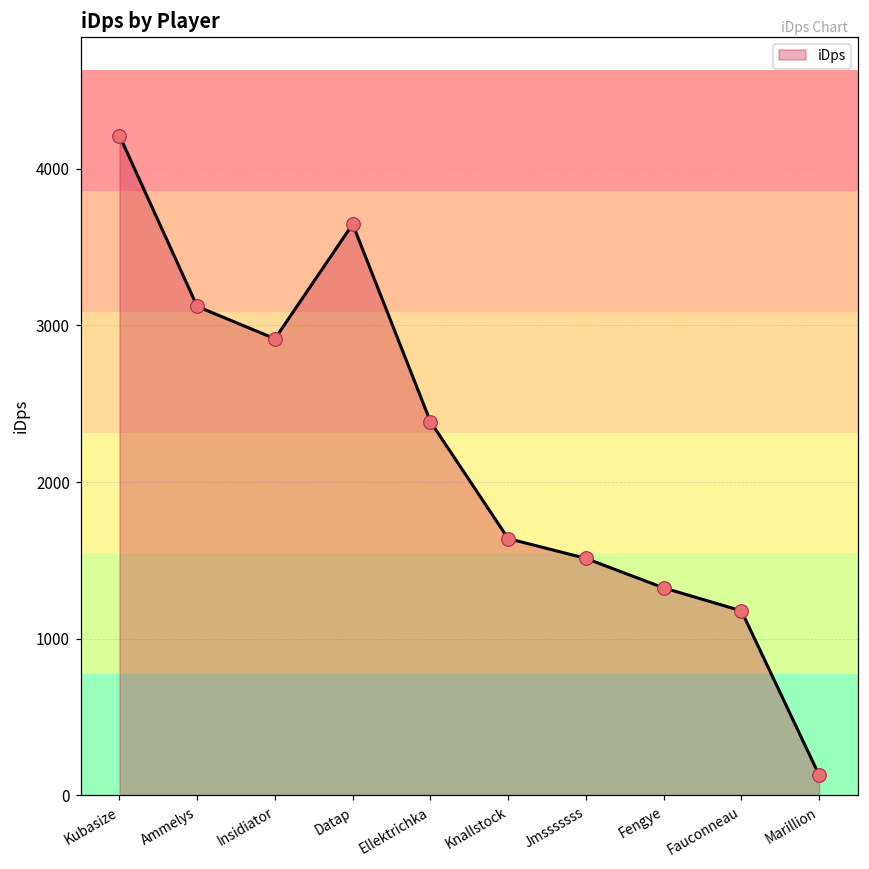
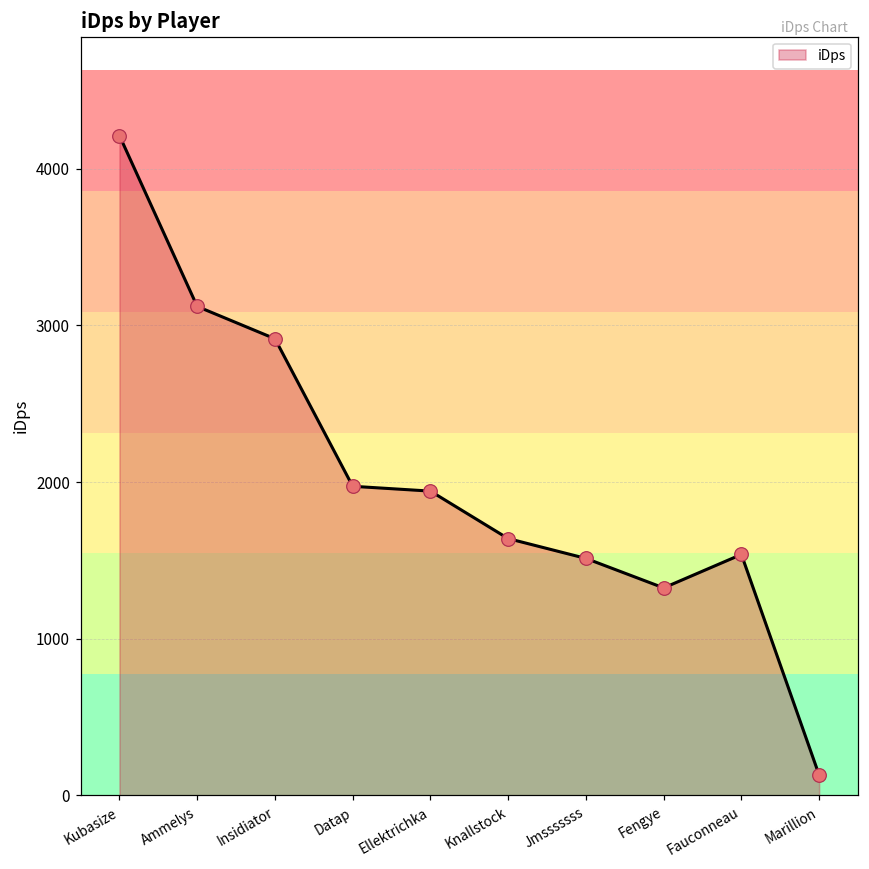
  {
    "Kubasize": 4210,
    "Ammelys": 3120,
    "Insidiator": 2920,
-   "Datap": 3650,
-   "Ellektrichka": 2390,
+   "Datap": 1970,
+   "Ellektrichka": 1940,
    "Knallstock": 1640,
    "Jmsssssss": 1510,
    "Fengye": 1320,
-   "Fauconneau": 1180,
+   "Fauconneau": 1540,
    "Marillion": 130
  }
